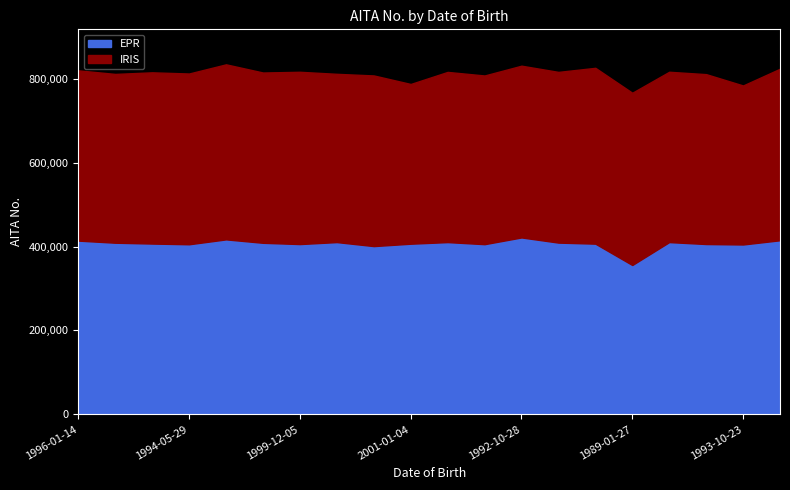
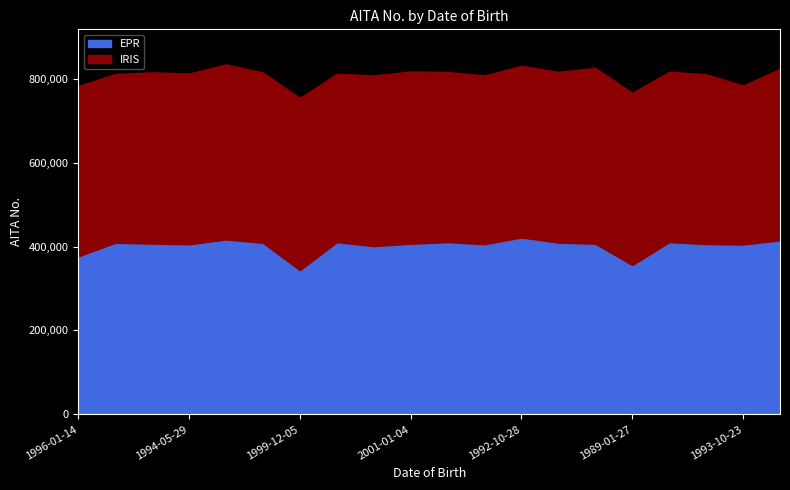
  {
    "EPR": {
-     "1996-01-14": "410,000",
-     "1999-12-05": "410,000"
+     "1996-01-14": "380,000",
+     "1999-12-05": "340,000"
    },
    "IRIS": {
      "1996-01-14": "410,000",
      "1994-05-29": "410,000",
      "1999-12-05": "410,000",
-     "2001-01-04": "380,000",
+     "2001-01-04": "410,000",
      "1992-10-28": "410,000",
      "1989-01-27": "410,000",
      "1993-10-23": "380,000"
    }
  }
